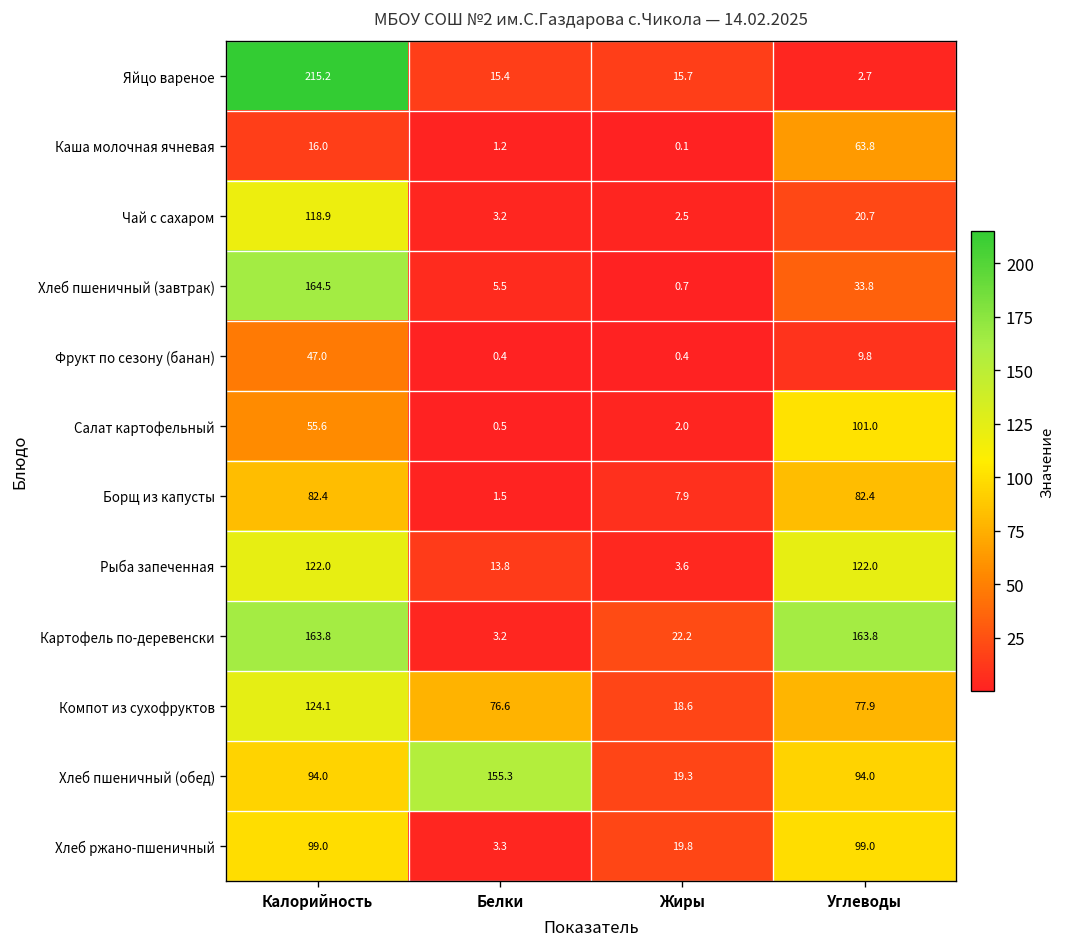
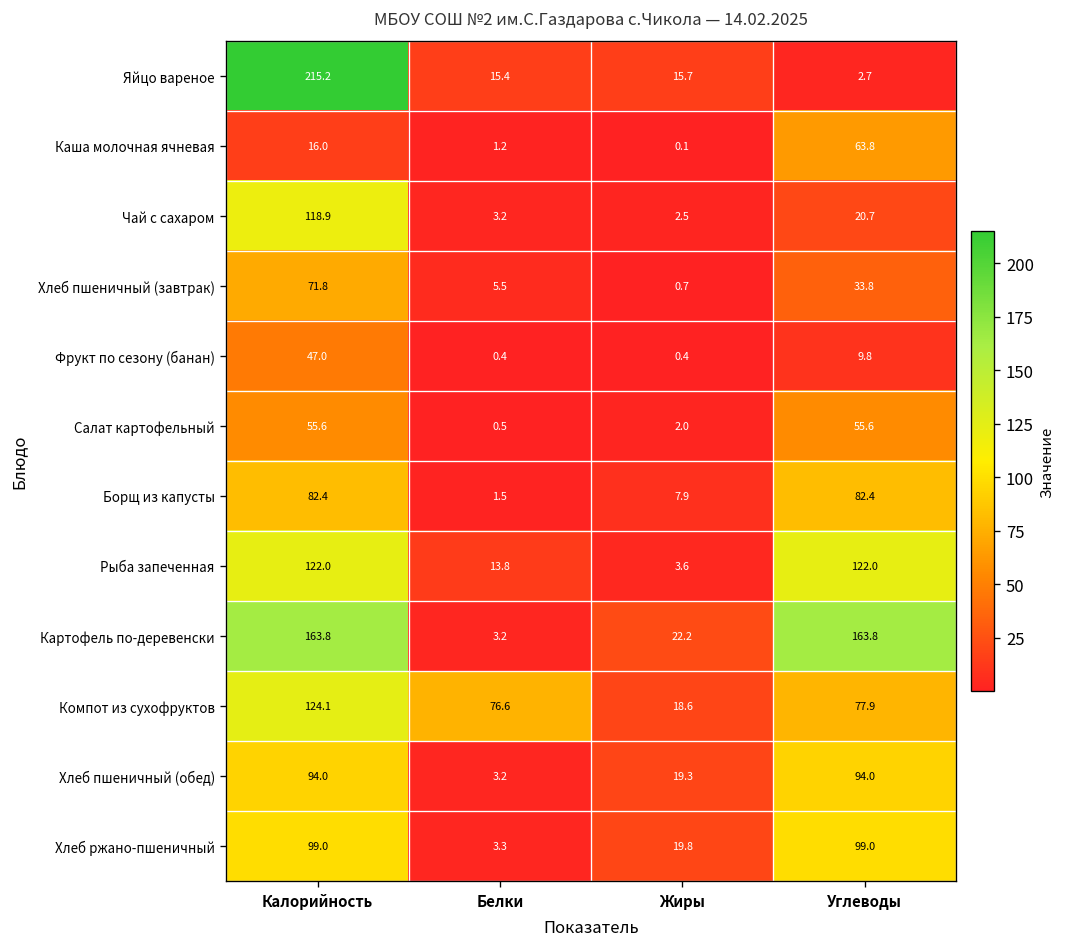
  {
    "Яйцо вареное": {
      "Калорийность": 215.2,
      "Белки": 15.4,
      "Жиры": 15.7,
      "Углеводы": 2.7
    },
    "Каша молочная ячневая": {
      "Калорийность": 16.0,
      "Белки": 1.2,
      "Жиры": 0.1,
      "Углеводы": 63.8
    },
    "Чай с сахаром": {
      "Калорийность": 118.9,
      "Белки": 3.2,
      "Жиры": 2.5,
      "Углеводы": 20.7
    },
    "Хлеб пшеничный (завтрак)": {
-     "Калорийность": 164.5,
+     "Калорийность": 71.8,
      "Белки": 5.5,
      "Жиры": 0.7,
      "Углеводы": 33.8
    },
    "Фрукт по сезону (банан)": {
      "Калорийность": 47.0,
      "Белки": 0.4,
      "Жиры": 0.4,
      "Углеводы": 9.8
    },
    "Салат картофельный": {
      "Калорийность": 55.6,
      "Белки": 0.5,
      "Жиры": 2.0,
-     "Углеводы": 101.0
+     "Углеводы": 55.6
    },
    "Борщ из капусты": {
      "Калорийность": 82.4,
      "Белки": 1.5,
      "Жиры": 7.9,
      "Углеводы": 82.4
    },
    "Рыба запеченная": {
      "Калорийность": 122.0,
      "Белки": 13.8,
      "Жиры": 3.6,
      "Углеводы": 122.0
    },
    "Картофель по-деревенски": {
      "Калорийность": 163.8,
      "Белки": 3.2,
      "Жиры": 22.2,
      "Углеводы": 163.8
    },
    "Компот из сухофруктов": {
      "Калорийность": 124.1,
      "Белки": 76.6,
      "Жиры": 18.6,
      "Углеводы": 77.9
    },
    "Хлеб пшеничный (обед)": {
      "Калорийность": 94.0,
-     "Белки": 155.3,
+     "Белки": 3.2,
      "Жиры": 19.3,
      "Углеводы": 94.0
    },
    "Хлеб ржано-пшеничный": {
      "Калорийность": 99.0,
      "Белки": 3.3,
      "Жиры": 19.8,
      "Углеводы": 99.0
    }
  }
